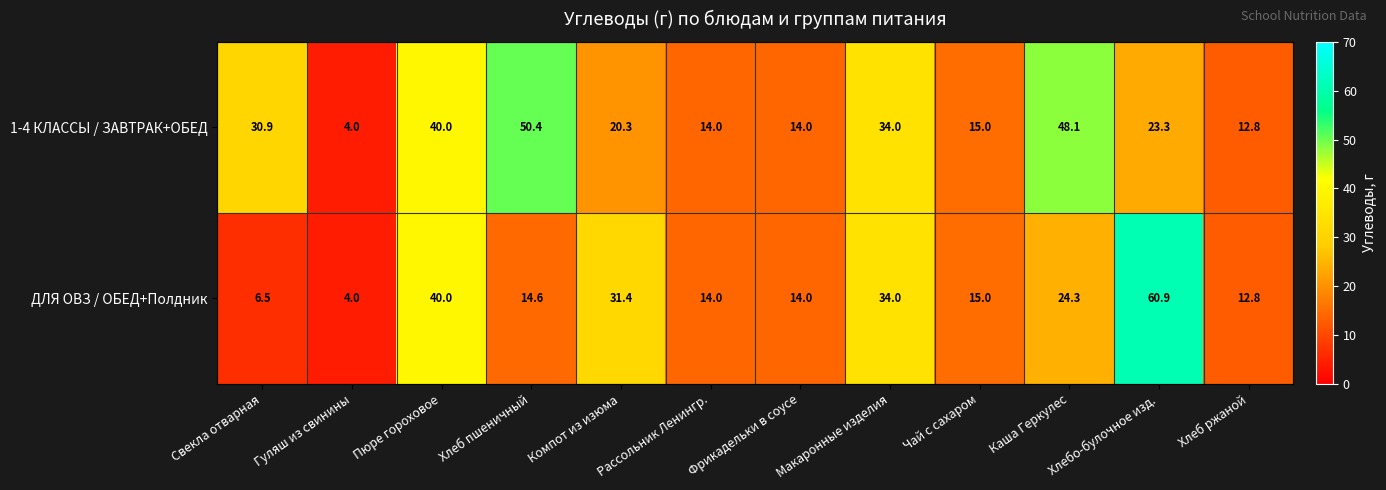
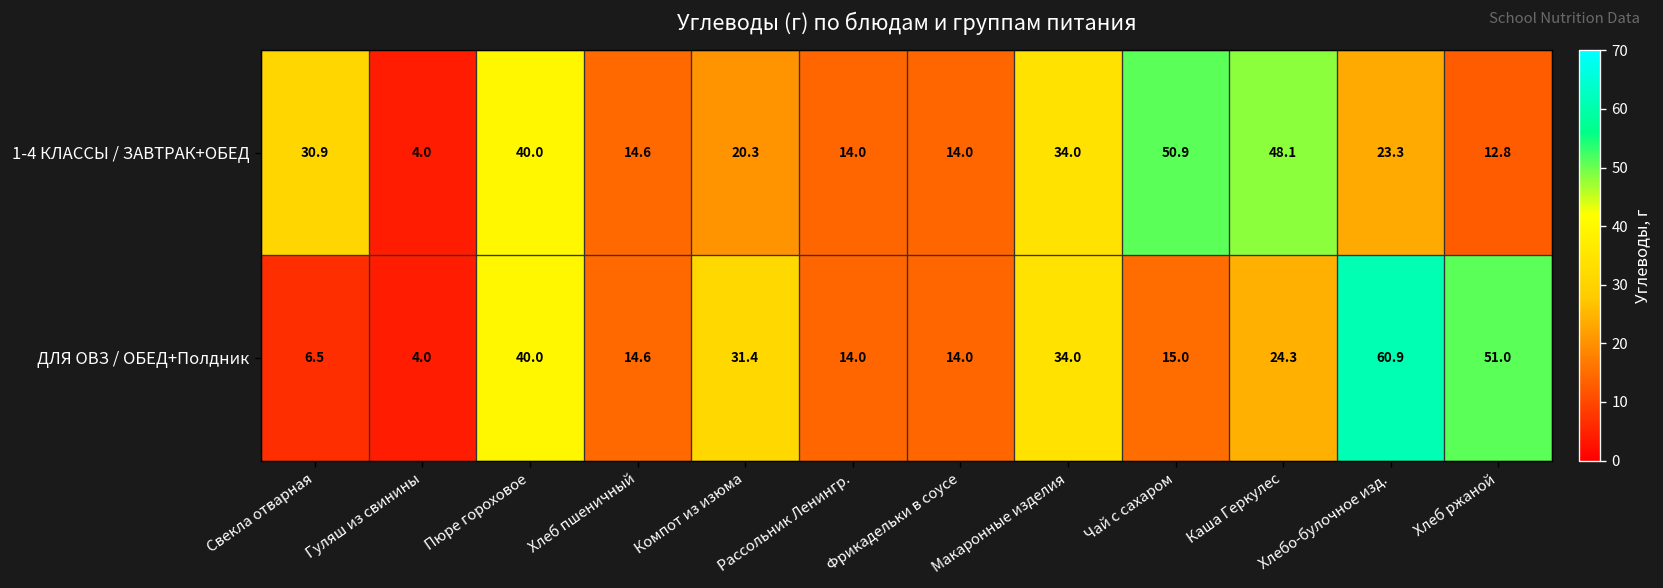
  {
    "1-4 КЛАССЫ / ЗАВТРАК+ОБЕД": {
      "Свекла отварная": 30.9,
      "Гуляш из свинины": 4.0,
      "Пюре гороховое": 40.0,
-     "Хлеб пшеничный": 50.4,
+     "Хлеб пшеничный": 14.6,
      "Компот из изюма": 20.3,
      "Рассольник Ленингр.": 14.0,
      "Фрикадельки в соусе": 14.0,
      "Макаронные изделия": 34.0,
-     "Чай с сахаром": 15.0,
+     "Чай с сахаром": 50.9,
      "Каша Геркулес": 48.1,
      "Хлебо-булочное изд.": 23.3,
      "Хлеб ржаной": 12.8
    },
    "ДЛЯ ОВЗ / ОБЕД+Полдник": {
      "Свекла отварная": 6.5,
      "Гуляш из свинины": 4.0,
      "Пюре гороховое": 40.0,
      "Хлеб пшеничный": 14.6,
      "Компот из изюма": 31.4,
      "Рассольник Ленингр.": 14.0,
      "Фрикадельки в соусе": 14.0,
      "Макаронные изделия": 34.0,
      "Чай с сахаром": 15.0,
      "Каша Геркулес": 24.3,
      "Хлебо-булочное изд.": 60.9,
-     "Хлеб ржаной": 12.8
+     "Хлеб ржаной": 51.0
    }
  }
